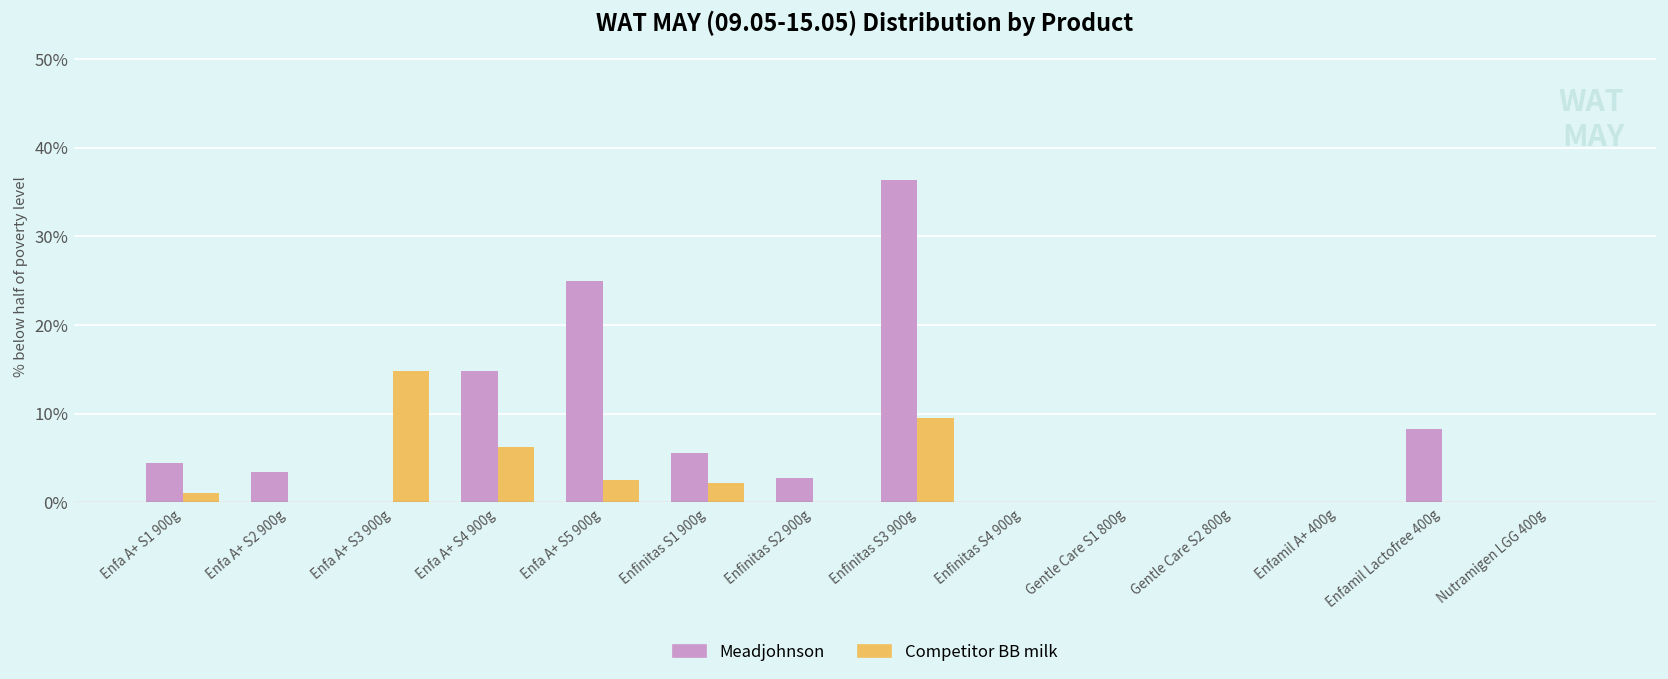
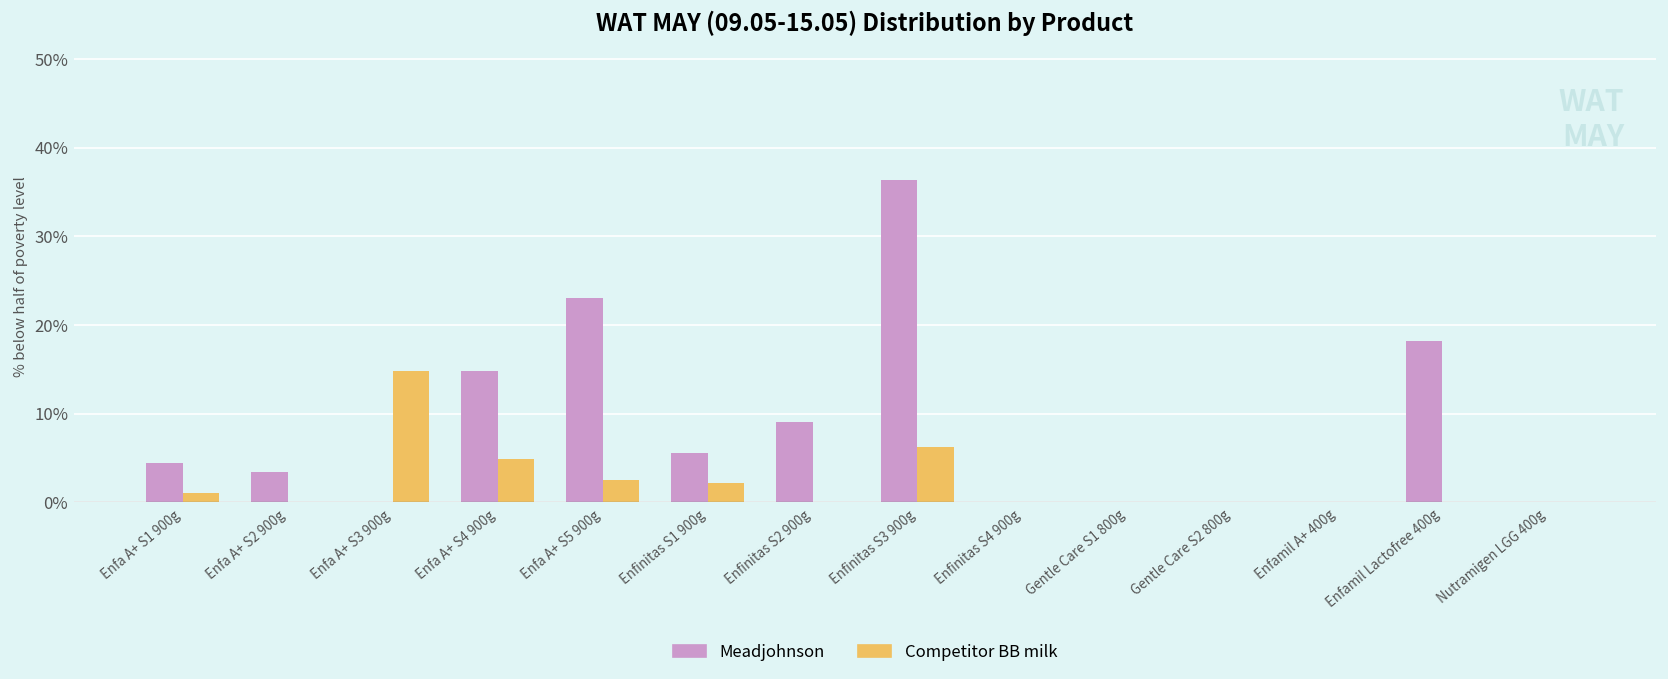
  {
    "Meadjohnson": {
      "Enfa A+ S1 900g": "4%",
      "Enfa A+ S2 900g": "3%",
      "Enfa A+ S3 900g": "0%",
      "Enfa A+ S4 900g": "15%",
-     "Enfa A+ S5 900g": "25%",
+     "Enfa A+ S5 900g": "23%",
      "Enfinitas S1 900g": "6%",
-     "Enfinitas S2 900g": "3%",
+     "Enfinitas S2 900g": "9%",
      "Enfinitas S3 900g": "36%",
      "Enfinitas S4 900g": "0%",
      "Gentle Care S1 800g": "0%",
      "Gentle Care S2 800g": "0%",
      "Enfamil A+ 400g": "0%",
-     "Enfamil Lactofree 400g": "8%",
+     "Enfamil Lactofree 400g": "18%",
      "Nutramigen LGG 400g": "0%"
    },
    "Competitor BB milk": {
      "Enfa A+ S1 900g": "1%",
      "Enfa A+ S2 900g": "0%",
      "Enfa A+ S3 900g": "15%",
-     "Enfa A+ S4 900g": "6%",
+     "Enfa A+ S4 900g": "5%",
      "Enfa A+ S5 900g": "3%",
      "Enfinitas S1 900g": "2%",
      "Enfinitas S2 900g": "0%",
-     "Enfinitas S3 900g": "10%",
+     "Enfinitas S3 900g": "6%",
      "Enfinitas S4 900g": "0%",
      "Gentle Care S1 800g": "0%",
      "Gentle Care S2 800g": "0%",
      "Enfamil A+ 400g": "0%",
      "Enfamil Lactofree 400g": "0%",
      "Nutramigen LGG 400g": "0%"
    }
  }
